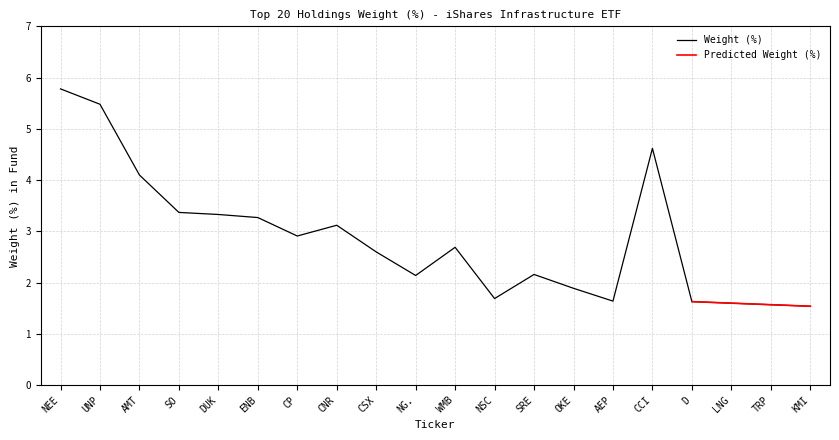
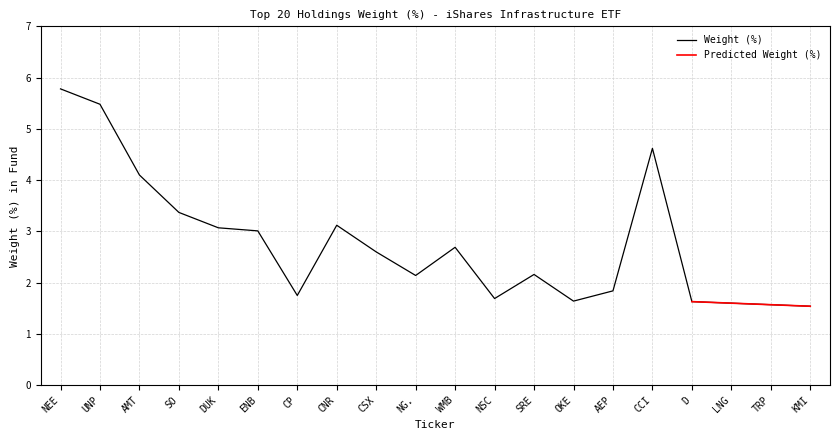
  {
    "Weight (%)": {
      "NEE": 5.8,
      "UNP": 5.5,
      "AMT": 4.1,
      "SO": 3.4,
-     "DUK": 3.3,
-     "ENB": 3.3,
-     "CP": 2.9,
+     "DUK": 3.1,
+     "ENB": 3.0,
+     "CP": 1.8,
      "CNR": 3.1,
      "CSX": 2.6,
      "NG.": 2.1,
      "WMB": 2.7,
      "NSC": 1.7,
      "SRE": 2.2,
-     "OKE": 1.9,
-     "AEP": 1.6,
+     "OKE": 1.6,
+     "AEP": 1.8,
      "CCI": 4.6
    }
  }
